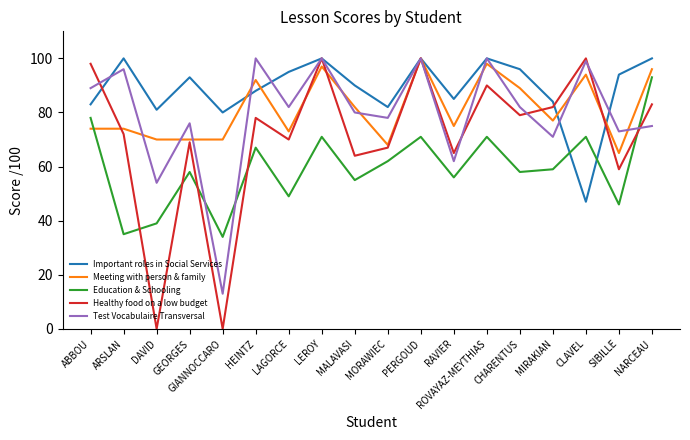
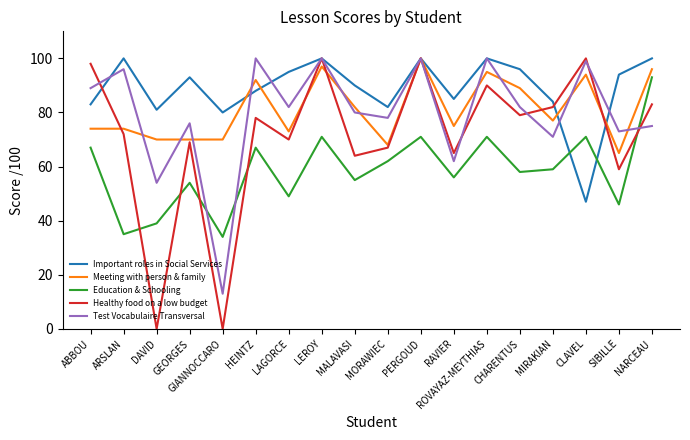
  {
    "Important roles in Social Services": {
      "ABBOU": 83,
      "ARSLAN": 100,
      "DAVID": 81,
      "GEORGES": 93,
      "GIANNOCCARO": 80,
      "HEINTZ": 88,
      "LAGORCE": 95,
      "MALAVASI": 90,
      "MORAWIEC": 82,
      "RAVIER": 85,
      "CHARENTUS": 96,
      "MIRAKIAN": 84,
      "CLAVEL": 47,
      "SIBILLE": 94,
      "NARCEAU": 100
    },
    "Meeting with person & family": {
      "ABBOU": 74,
      "ARSLAN": 74,
      "DAVID": 70,
      "GEORGES": 70,
      "GIANNOCCARO": 70,
      "HEINTZ": 92,
      "LAGORCE": 73,
      "LEROY": 97,
      "MALAVASI": 82,
      "MORAWIEC": 68,
      "RAVIER": 75,
-     "ROVAYAZ-MEYTHIAS": 98,
+     "ROVAYAZ-MEYTHIAS": 95,
      "CHARENTUS": 89,
      "MIRAKIAN": 77,
      "CLAVEL": 94,
      "SIBILLE": 65,
      "NARCEAU": 96
    },
    "Education & Schooling": {
-     "ABBOU": 78,
+     "ABBOU": 67,
      "ARSLAN": 35,
      "DAVID": 39,
-     "GEORGES": 58,
+     "GEORGES": 54,
      "GIANNOCCARO": 34,
      "HEINTZ": 67,
      "LAGORCE": 49,
      "LEROY": 71,
      "MALAVASI": 55,
      "MORAWIEC": 62,
      "PERGOUD": 71,
      "RAVIER": 56,
      "ROVAYAZ-MEYTHIAS": 71,
      "CHARENTUS": 58,
      "MIRAKIAN": 59,
      "CLAVEL": 71,
      "SIBILLE": 46,
      "NARCEAU": 93
    },
    "Healthy food on a low budget": {
      "ABBOU": 98,
      "ARSLAN": 72,
      "DAVID": 0,
      "GEORGES": 69,
      "GIANNOCCARO": 0,
      "HEINTZ": 78,
      "LAGORCE": 70,
      "MALAVASI": 64,
      "MORAWIEC": 67,
      "RAVIER": 65,
      "ROVAYAZ-MEYTHIAS": 90,
      "CHARENTUS": 79,
      "MIRAKIAN": 82,
      "CLAVEL": 100,
      "SIBILLE": 59,
      "NARCEAU": 83
    },
    "Test Vocabulaire Transversal": {
      "ABBOU": 89,
      "ARSLAN": 96,
      "DAVID": 54,
      "GEORGES": 76,
      "GIANNOCCARO": 13,
      "HEINTZ": 100,
      "LAGORCE": 82,
      "MALAVASI": 80,
      "MORAWIEC": 78,
      "RAVIER": 62,
      "CHARENTUS": 82,
      "MIRAKIAN": 71,
      "CLAVEL": 99,
      "SIBILLE": 73,
      "NARCEAU": 75
    }
  }
